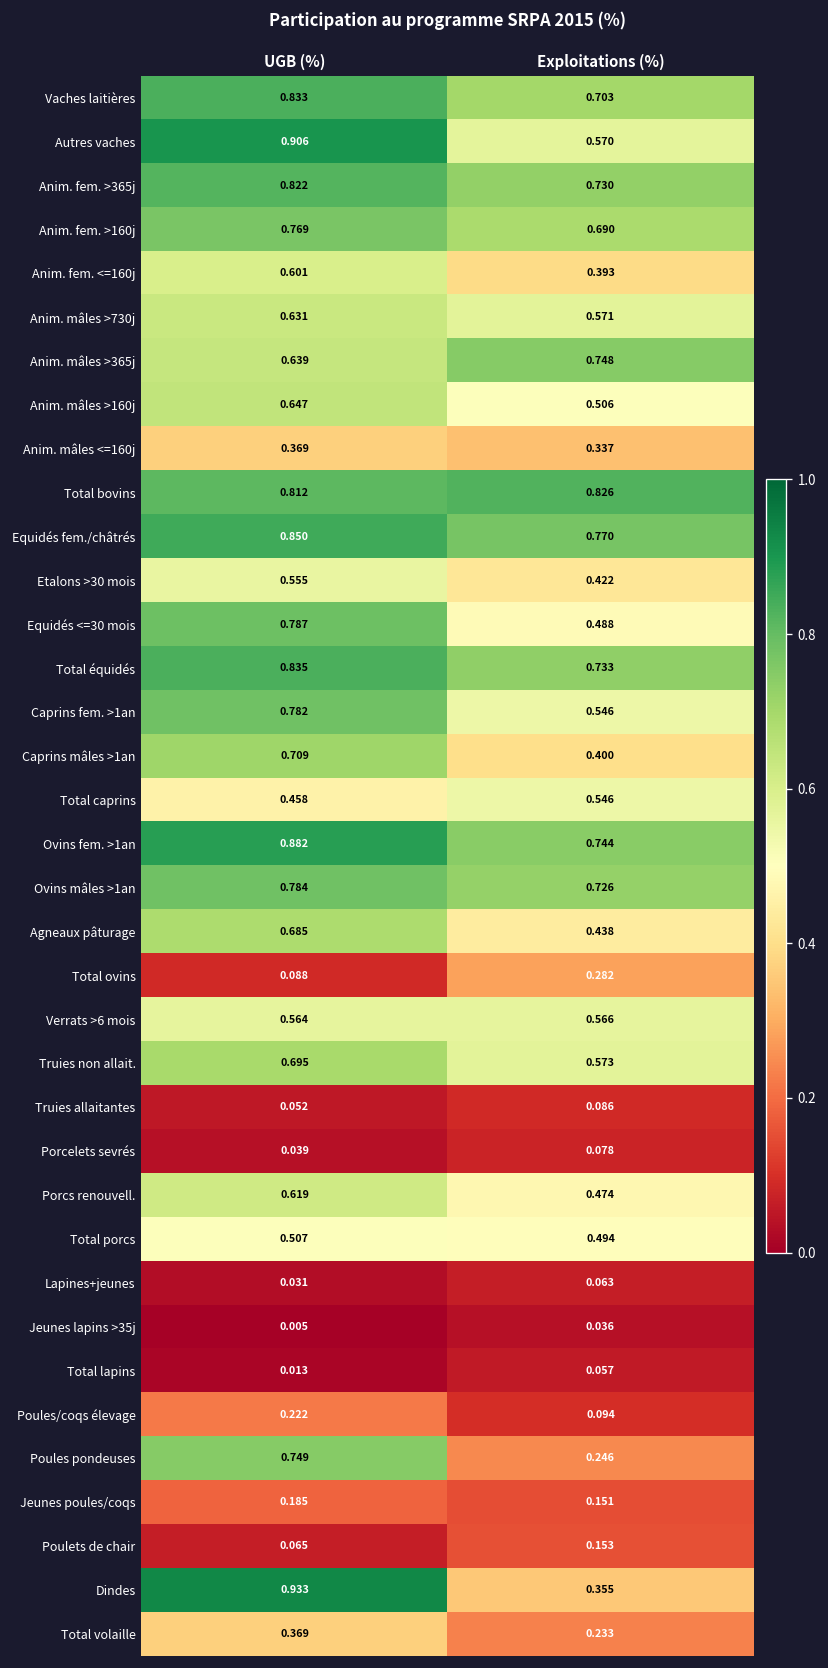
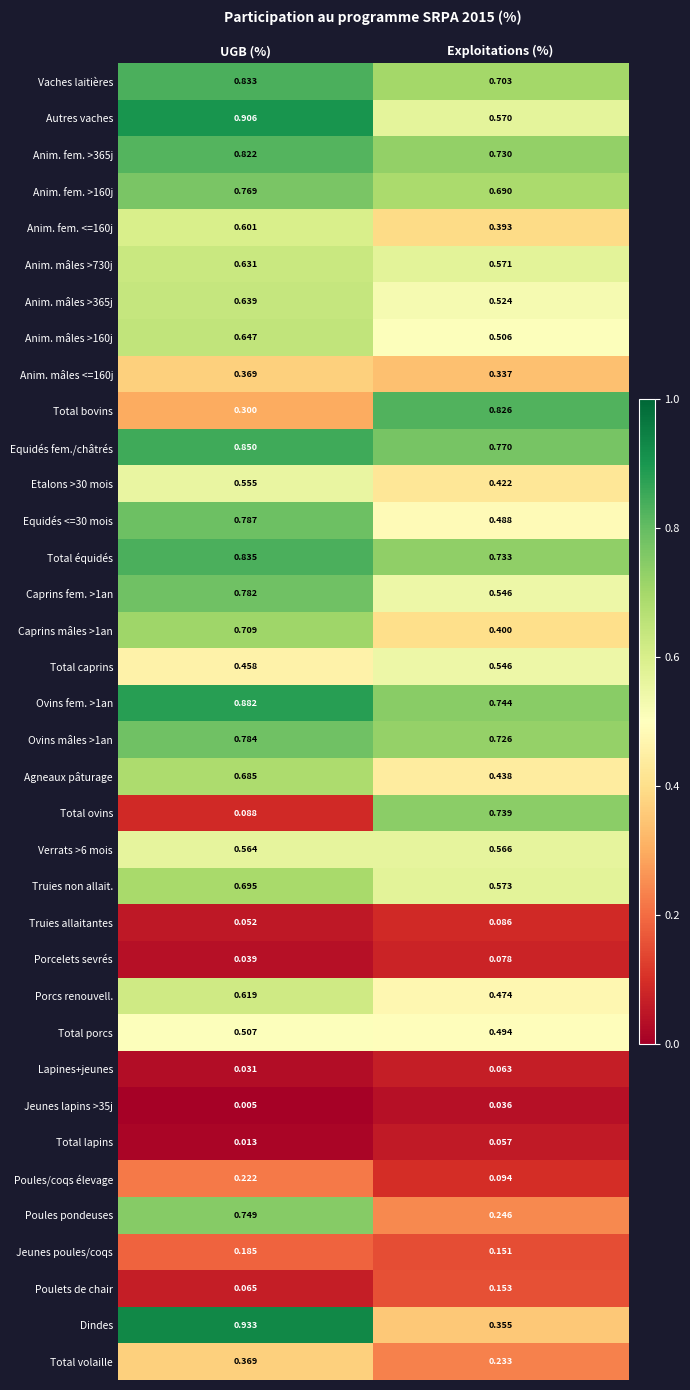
  {
    "Vaches laitières": {
      "UGB (%)": 0.833,
      "Exploitations (%)": 0.703
    },
    "Autres vaches": {
      "UGB (%)": 0.906,
      "Exploitations (%)": 0.570
    },
    "Anim. fem. >365j": {
      "UGB (%)": 0.822,
      "Exploitations (%)": 0.730
    },
    "Anim. fem. >160j": {
      "UGB (%)": 0.769,
      "Exploitations (%)": 0.690
    },
    "Anim. fem. <=160j": {
      "UGB (%)": 0.601,
      "Exploitations (%)": 0.393
    },
    "Anim. mâles >730j": {
      "UGB (%)": 0.631,
      "Exploitations (%)": 0.571
    },
    "Anim. mâles >365j": {
      "UGB (%)": 0.639,
-     "Exploitations (%)": 0.748
+     "Exploitations (%)": 0.524
    },
    "Anim. mâles >160j": {
      "UGB (%)": 0.647,
      "Exploitations (%)": 0.506
    },
    "Anim. mâles <=160j": {
      "UGB (%)": 0.369,
      "Exploitations (%)": 0.337
    },
    "Total bovins": {
-     "UGB (%)": 0.812,
+     "UGB (%)": 0.300,
      "Exploitations (%)": 0.826
    },
    "Equidés fem./châtrés": {
      "UGB (%)": 0.850,
      "Exploitations (%)": 0.770
    },
    "Etalons >30 mois": {
      "UGB (%)": 0.555,
      "Exploitations (%)": 0.422
    },
    "Equidés <=30 mois": {
      "UGB (%)": 0.787,
      "Exploitations (%)": 0.488
    },
    "Total équidés": {
      "UGB (%)": 0.835,
      "Exploitations (%)": 0.733
    },
    "Caprins fem. >1an": {
      "UGB (%)": 0.782,
      "Exploitations (%)": 0.546
    },
    "Caprins mâles >1an": {
      "UGB (%)": 0.709,
      "Exploitations (%)": 0.400
    },
    "Total caprins": {
      "UGB (%)": 0.458,
      "Exploitations (%)": 0.546
    },
    "Ovins fem. >1an": {
      "UGB (%)": 0.882,
      "Exploitations (%)": 0.744
    },
    "Ovins mâles >1an": {
      "UGB (%)": 0.784,
      "Exploitations (%)": 0.726
    },
    "Agneaux pâturage": {
      "UGB (%)": 0.685,
      "Exploitations (%)": 0.438
    },
    "Total ovins": {
      "UGB (%)": 0.088,
-     "Exploitations (%)": 0.282
+     "Exploitations (%)": 0.739
    },
    "Verrats >6 mois": {
      "UGB (%)": 0.564,
      "Exploitations (%)": 0.566
    },
    "Truies non allait.": {
      "UGB (%)": 0.695,
      "Exploitations (%)": 0.573
    },
    "Truies allaitantes": {
      "UGB (%)": 0.052,
      "Exploitations (%)": 0.086
    },
    "Porcelets sevrés": {
      "UGB (%)": 0.039,
      "Exploitations (%)": 0.078
    },
    "Porcs renouvell.": {
      "UGB (%)": 0.619,
      "Exploitations (%)": 0.474
    },
    "Total porcs": {
      "UGB (%)": 0.507,
      "Exploitations (%)": 0.494
    },
    "Lapines+jeunes": {
      "UGB (%)": 0.031,
      "Exploitations (%)": 0.063
    },
    "Jeunes lapins >35j": {
      "UGB (%)": 0.005,
      "Exploitations (%)": 0.036
    },
    "Total lapins": {
      "UGB (%)": 0.013,
      "Exploitations (%)": 0.057
    },
    "Poules/coqs élevage": {
      "UGB (%)": 0.222,
      "Exploitations (%)": 0.094
    },
    "Poules pondeuses": {
      "UGB (%)": 0.749,
      "Exploitations (%)": 0.246
    },
    "Jeunes poules/coqs": {
      "UGB (%)": 0.185,
      "Exploitations (%)": 0.151
    },
    "Poulets de chair": {
      "UGB (%)": 0.065,
      "Exploitations (%)": 0.153
    },
    "Dindes": {
      "UGB (%)": 0.933,
      "Exploitations (%)": 0.355
    },
    "Total volaille": {
      "UGB (%)": 0.369,
      "Exploitations (%)": 0.233
    }
  }
